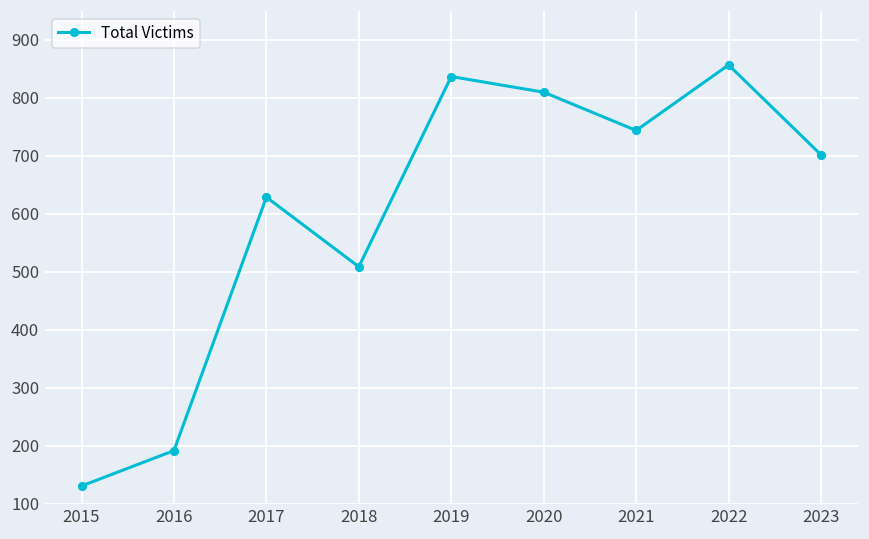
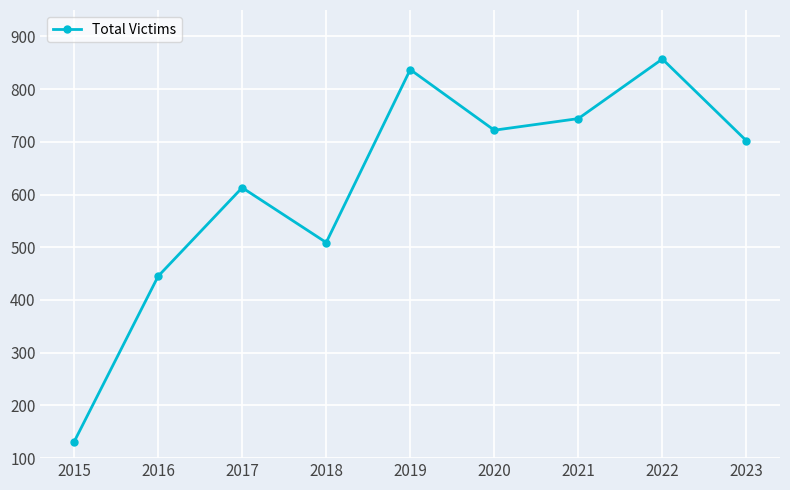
  {
    "2015": 130,
-   "2016": 190,
-   "2017": 630,
+   "2016": 450,
+   "2017": 610,
    "2018": 510,
    "2019": 840,
-   "2020": 810,
+   "2020": 720,
    "2021": 740,
    "2022": 860,
    "2023": 700
  }
